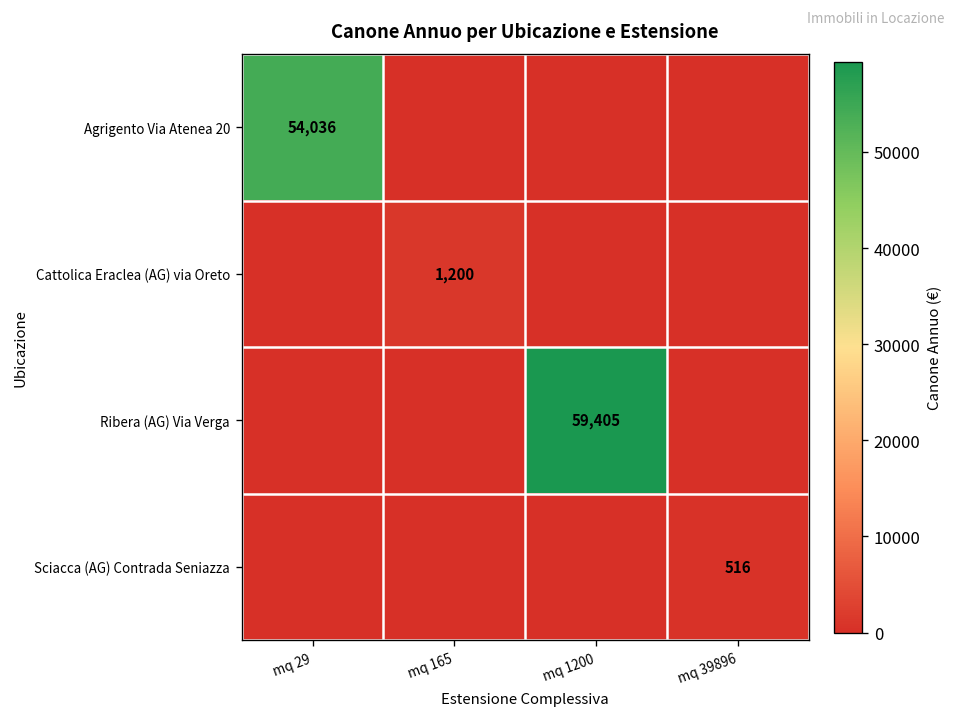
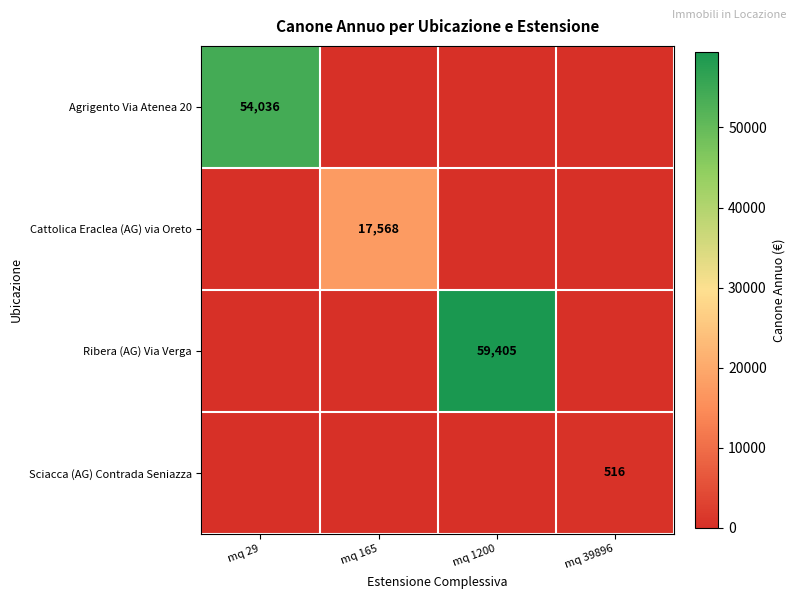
  {
    "Agrigento Via Atenea 20": {
      "mq 29": "54,036"
    },
    "Cattolica Eraclea (AG) via Oreto": {
-     "mq 165": "1,200"
+     "mq 165": "17,568"
    },
    "Ribera (AG) Via Verga": {
      "mq 1200": "59,405"
    },
    "Sciacca (AG) Contrada Seniazza": {
      "mq 39896": "516"
    }
  }
